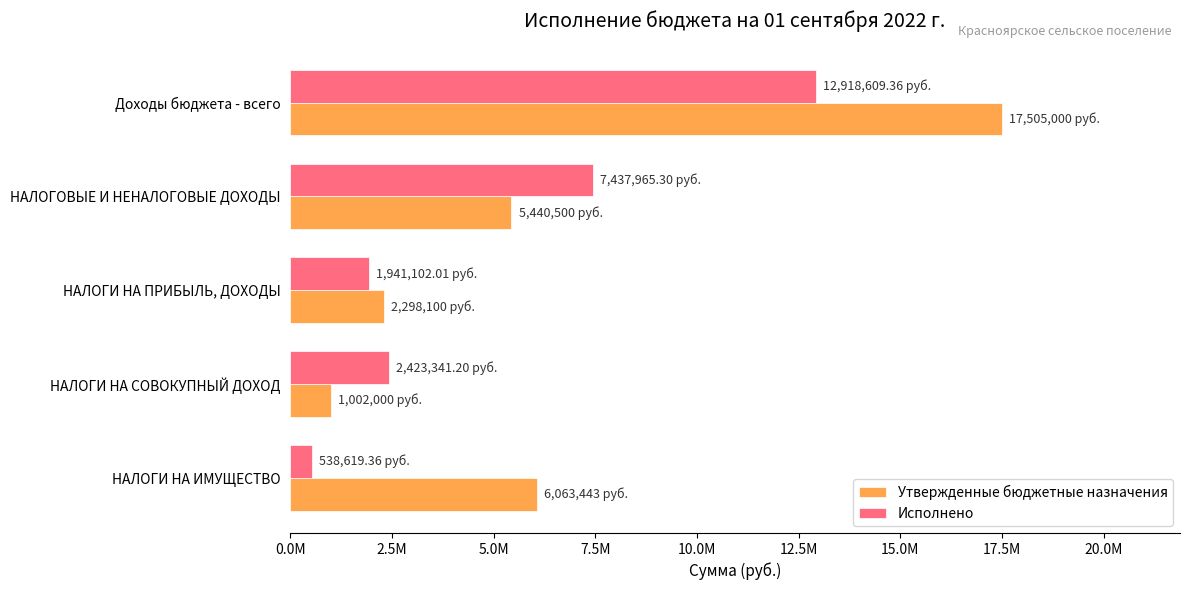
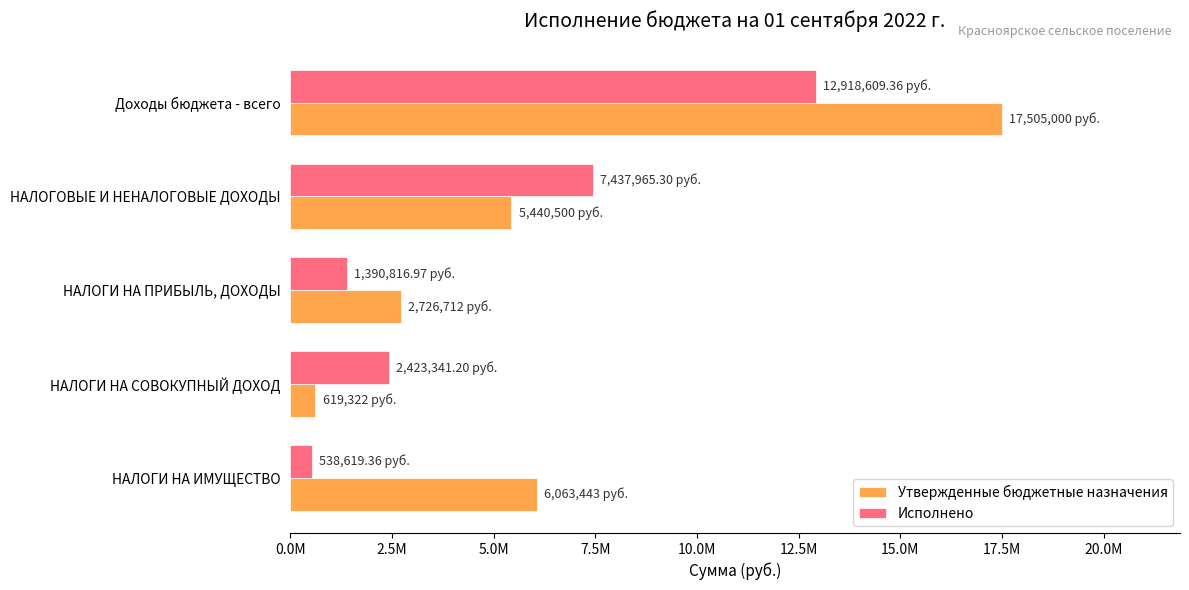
  {
    "Утвержденные бюджетные назначения": {
      "Доходы бюджета - всего": "17,505,000",
      "НАЛОГОВЫЕ И НЕНАЛОГОВЫЕ ДОХОДЫ": "5,440,500",
-     "НАЛОГИ НА ПРИБЫЛЬ, ДОХОДЫ": "2,298,100",
-     "НАЛОГИ НА СОВОКУПНЫЙ ДОХОД": "1,002,000",
+     "НАЛОГИ НА ПРИБЫЛЬ, ДОХОДЫ": "2,726,712",
+     "НАЛОГИ НА СОВОКУПНЫЙ ДОХОД": "619,322",
      "НАЛОГИ НА ИМУЩЕСТВО": "6,063,443"
    },
    "Исполнено": {
      "Доходы бюджета - всего": "12,918,609.36",
      "НАЛОГОВЫЕ И НЕНАЛОГОВЫЕ ДОХОДЫ": "7,437,965.30",
-     "НАЛОГИ НА ПРИБЫЛЬ, ДОХОДЫ": "1,941,102.01",
+     "НАЛОГИ НА ПРИБЫЛЬ, ДОХОДЫ": "1,390,816.97",
      "НАЛОГИ НА СОВОКУПНЫЙ ДОХОД": "2,423,341.20",
      "НАЛОГИ НА ИМУЩЕСТВО": "538,619.36"
    }
  }
